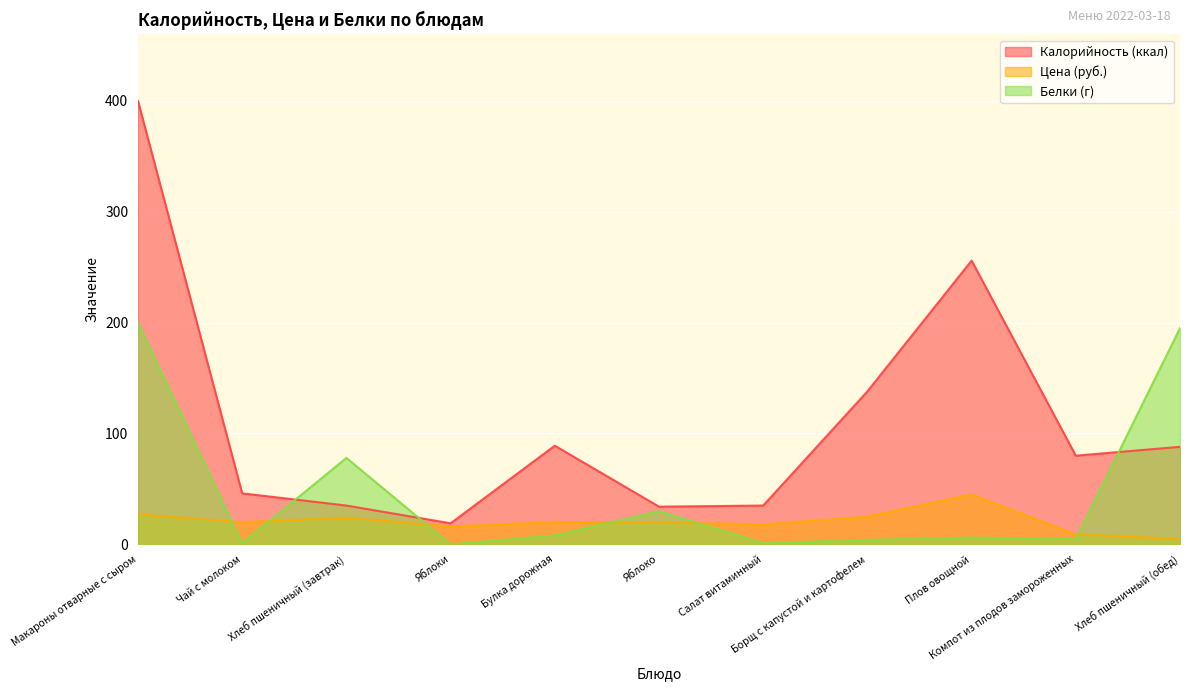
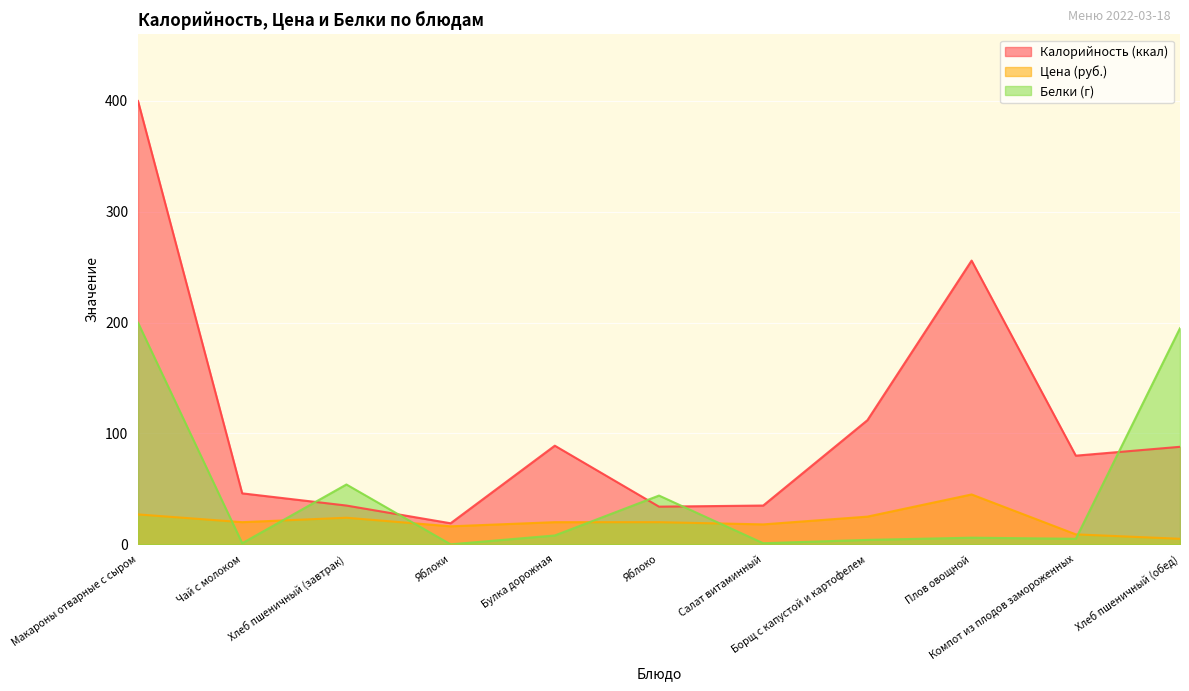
  {
    "Калорийность (ккал)": {
      "Макароны отварные с сыром": 400,
      "Чай с молоком": 46,
      "Хлеб пшеничный (завтрак)": 35,
      "Яблоки": 19,
      "Булка дорожная": 89,
      "Яблоко": 34,
      "Салат витаминный": 35,
-     "Борщ с капустой и картофелем": 138,
+     "Борщ с капустой и картофелем": 112,
      "Плов овощной": 256,
      "Компот из плодов замороженных": 80,
      "Хлеб пшеничный (обед)": 88
    },
    "Цена (руб.)": {
      "Макароны отварные с сыром": 27,
      "Чай с молоком": 20,
      "Хлеб пшеничный (завтрак)": 24,
      "Яблоки": 16,
      "Булка дорожная": 20,
      "Яблоко": 20,
      "Салат витаминный": 18,
      "Борщ с капустой и картофелем": 25,
      "Плов овощной": 45,
      "Компот из плодов замороженных": 9,
      "Хлеб пшеничный (обед)": 5
    },
    "Белки (г)": {
      "Макароны отварные с сыром": 200,
      "Чай с молоком": 1,
-     "Хлеб пшеничный (завтрак)": 78,
+     "Хлеб пшеничный (завтрак)": 54,
      "Яблоки": 0,
      "Булка дорожная": 8,
-     "Яблоко": 30,
+     "Яблоко": 44,
      "Салат витаминный": 1,
      "Борщ с капустой и картофелем": 4,
      "Плов овощной": 6,
      "Компот из плодов замороженных": 5,
      "Хлеб пшеничный (обед)": 195
    }
  }
